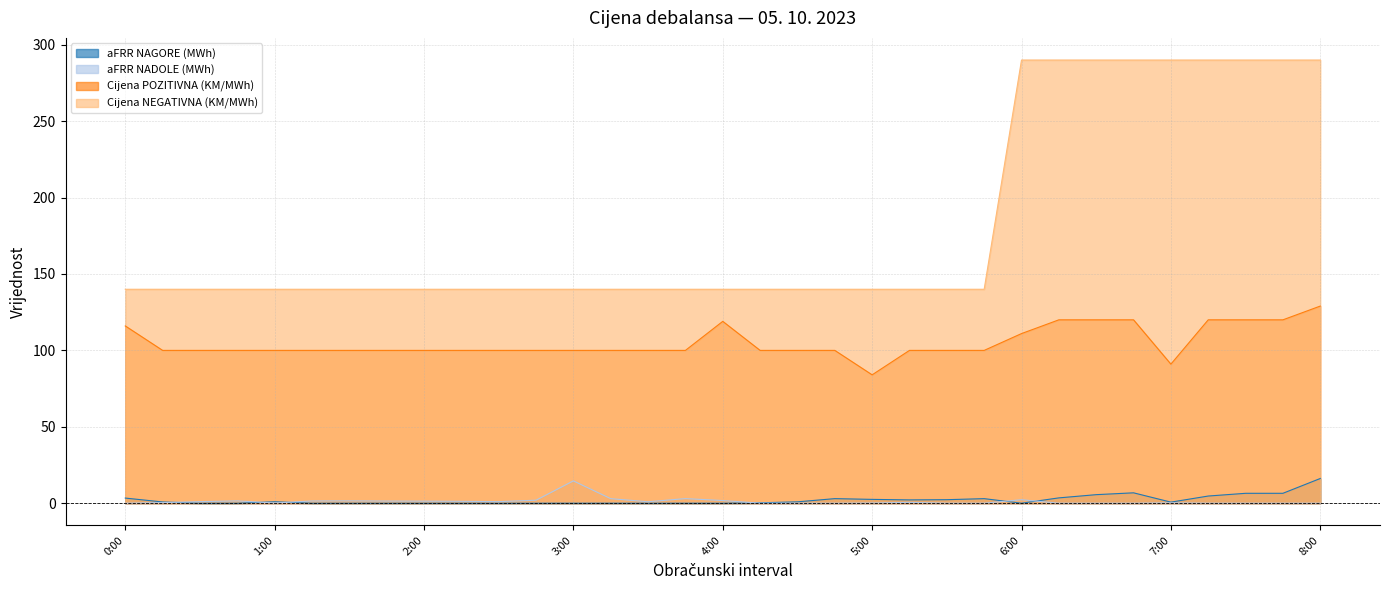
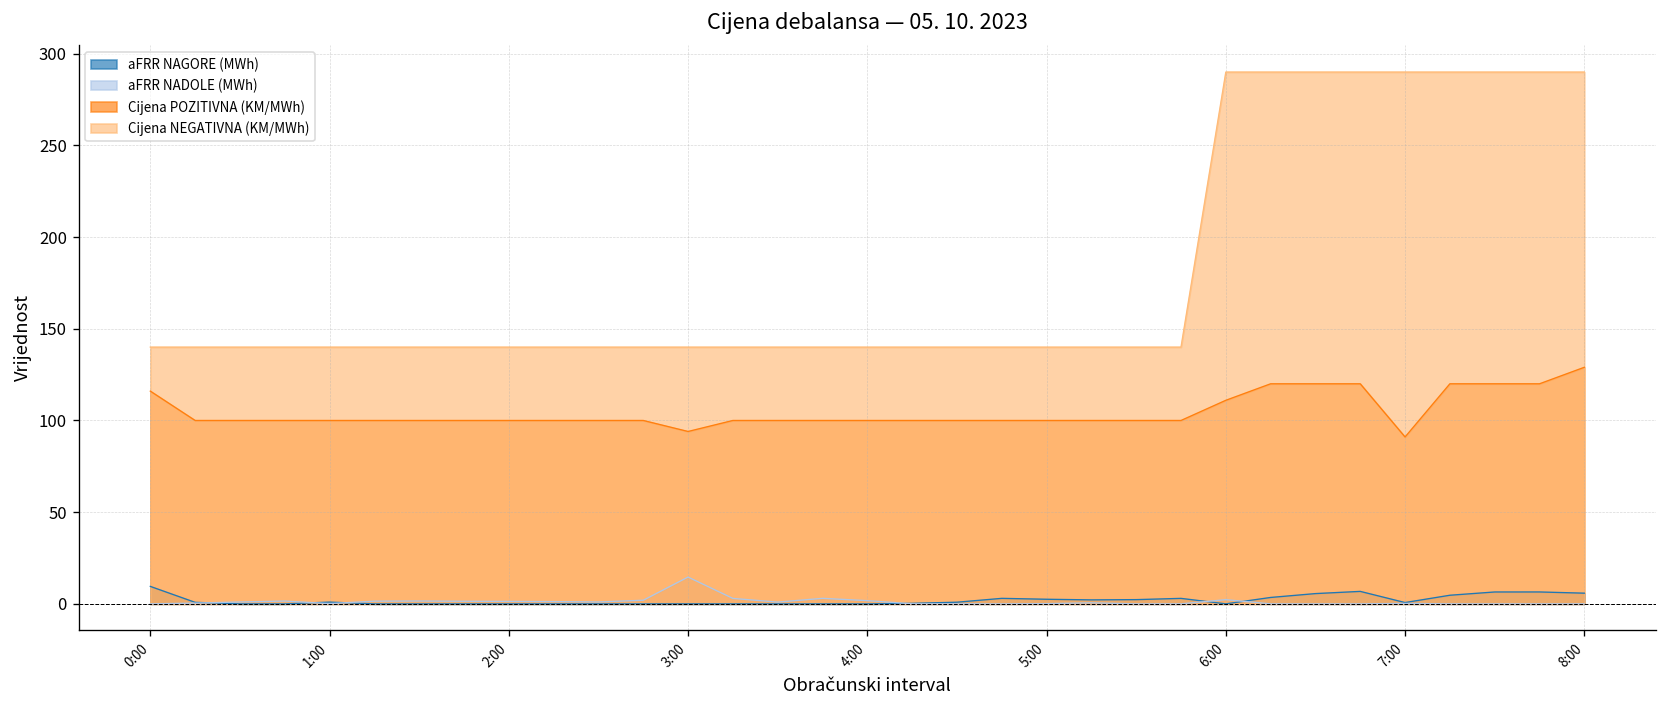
  {
    "aFRR NAGORE (MWh)": {
-     "0:00": 3,
+     "0:00": 10,
      "3:00": 0,
      "4:00": 0,
      "5:00": 3,
      "6:00": 0,
-     "8:00": 16
+     "8:00": 6
    },
    "aFRR NADOLE (MWh)": {
      "0:00": 0,
      "3:00": 15,
      "4:00": 2,
      "5:00": 0,
      "6:00": 2,
      "8:00": 0
    },
    "Cijena POZITIVNA (KM/MWh)": {
      "0:00": 116,
      "1:00": 100,
      "2:00": 100,
-     "3:00": 100,
-     "4:00": 119,
-     "5:00": 84,
+     "3:00": 94,
+     "4:00": 100,
+     "5:00": 100,
      "6:00": 111,
      "7:00": 91,
      "8:00": 129
    },
    "Cijena NEGATIVNA (KM/MWh)": {
      "0:00": 140,
      "1:00": 140,
      "2:00": 140,
      "3:00": 140,
      "4:00": 140,
      "5:00": 140,
      "6:00": 290,
      "7:00": 290,
      "8:00": 290
    }
  }
